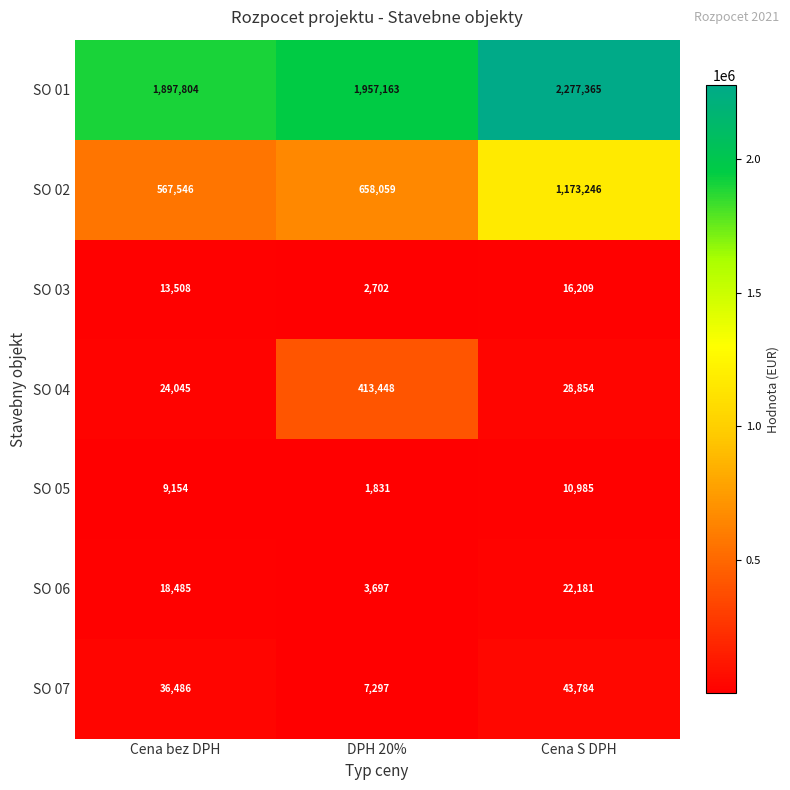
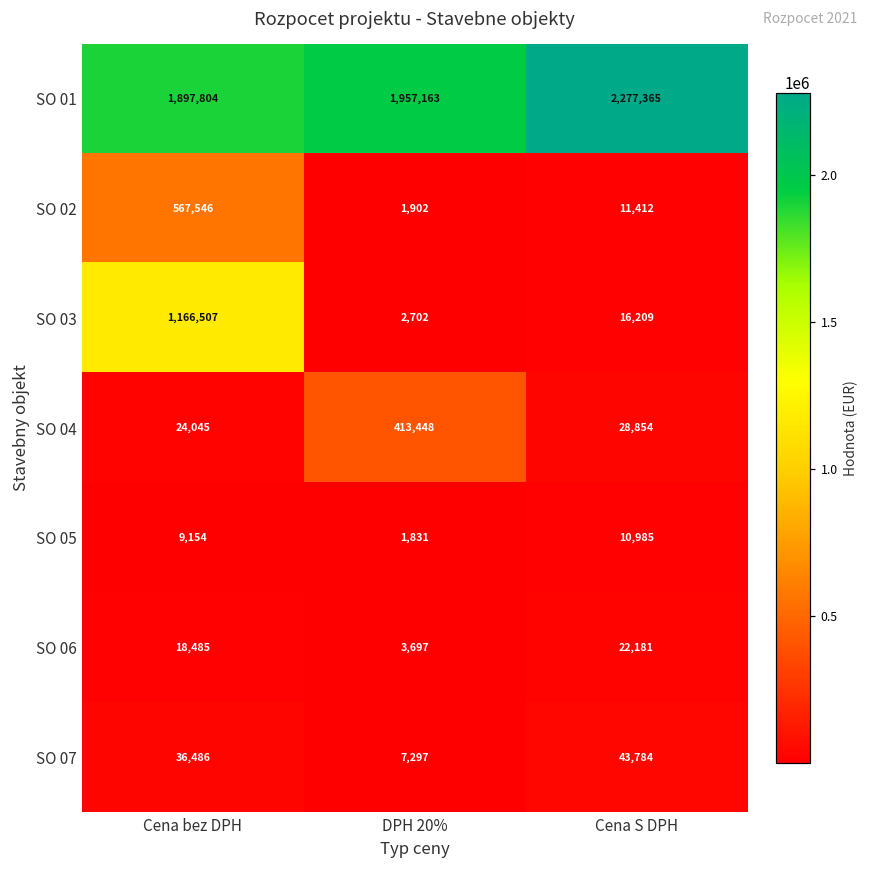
  {
    "SO 01": {
      "Cena bez DPH": "1,897,804",
      "DPH 20%": "1,957,163",
      "Cena S DPH": "2,277,365"
    },
    "SO 02": {
      "Cena bez DPH": "567,546",
-     "DPH 20%": "658,059",
-     "Cena S DPH": "1,173,246"
+     "DPH 20%": "1,902",
+     "Cena S DPH": "11,412"
    },
    "SO 03": {
-     "Cena bez DPH": "13,508",
+     "Cena bez DPH": "1,166,507",
      "DPH 20%": "2,702",
      "Cena S DPH": "16,209"
    },
    "SO 04": {
      "Cena bez DPH": "24,045",
      "DPH 20%": "413,448",
      "Cena S DPH": "28,854"
    },
    "SO 05": {
      "Cena bez DPH": "9,154",
      "DPH 20%": "1,831",
      "Cena S DPH": "10,985"
    },
    "SO 06": {
      "Cena bez DPH": "18,485",
      "DPH 20%": "3,697",
      "Cena S DPH": "22,181"
    },
    "SO 07": {
      "Cena bez DPH": "36,486",
      "DPH 20%": "7,297",
      "Cena S DPH": "43,784"
    }
  }
